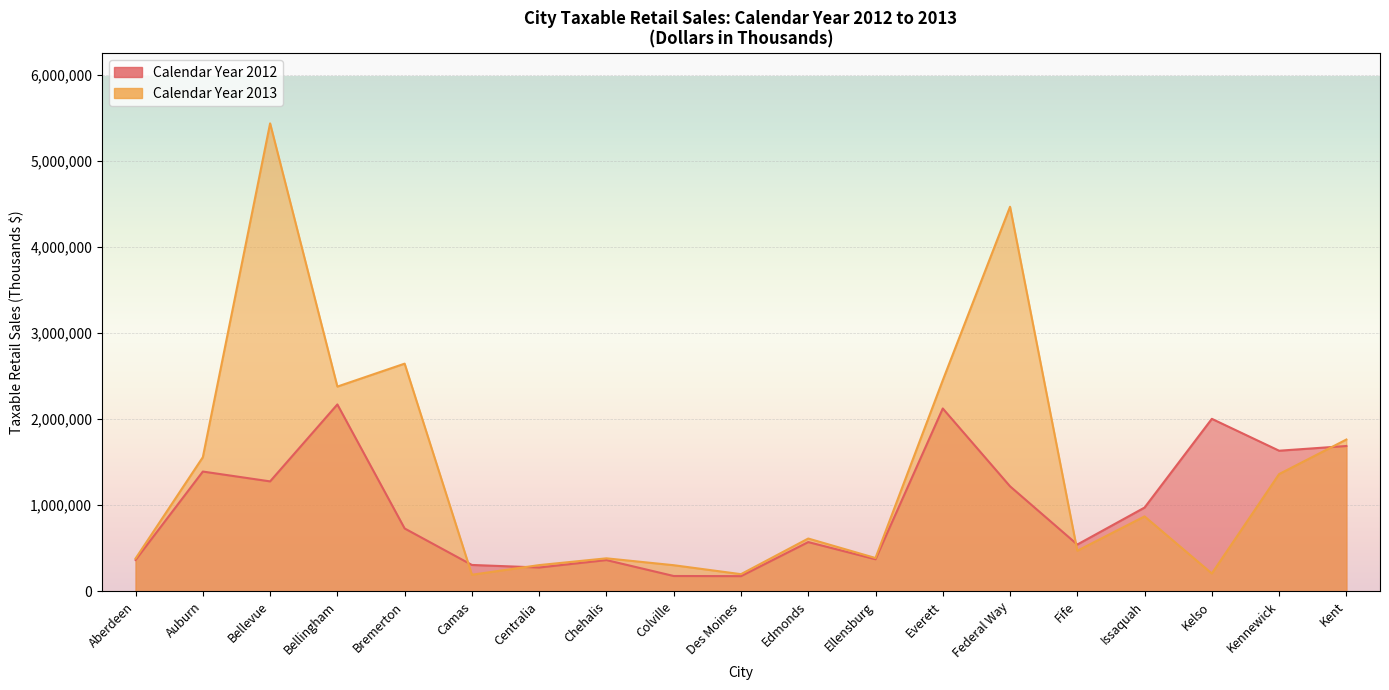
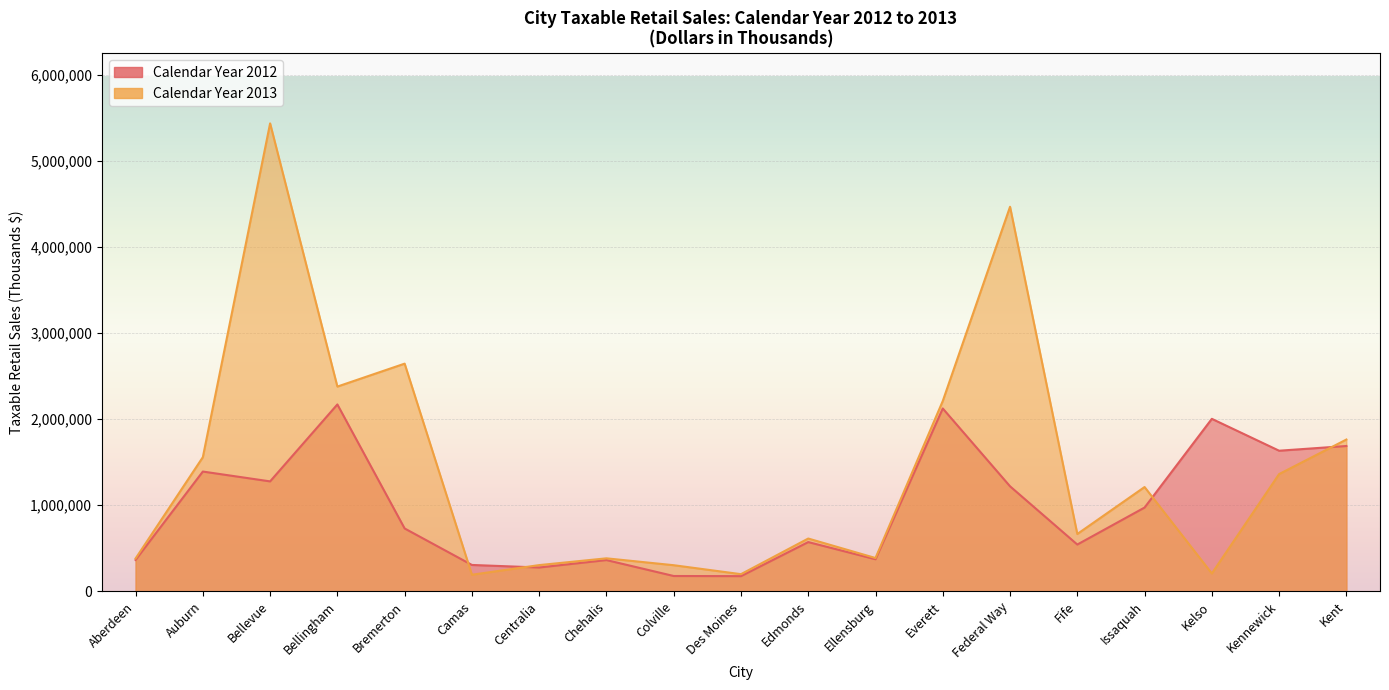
  {
    "Calendar Year 2012": {
      "Auburn": "1,400,000",
      "Bellevue": "1,300,000",
      "Bellingham": "2,200,000",
      "Bremerton": "700,000",
      "Camas": "300,000",
      "Colville": "200,000",
      "Edmonds": "600,000",
      "Everett": "2,100,000",
      "Federal Way": "1,200,000",
      "Fife": "500,000",
      "Issaquah": "1,000,000",
      "Kelso": "2,000,000",
      "Kennewick": "1,600,000",
      "Kent": "1,700,000"
    },
    "Calendar Year 2013": {
      "Auburn": "1,600,000",
      "Bellevue": "5,400,000",
      "Bellingham": "2,400,000",
      "Bremerton": "2,600,000",
      "Camas": "200,000",
      "Colville": "300,000",
      "Edmonds": "600,000",
-     "Everett": "2,500,000",
+     "Everett": "2,200,000",
      "Federal Way": "4,500,000",
-     "Fife": "500,000",
-     "Issaquah": "900,000",
+     "Fife": "700,000",
+     "Issaquah": "1,200,000",
      "Kelso": "200,000",
      "Kennewick": "1,400,000",
      "Kent": "1,800,000"
    }
  }
